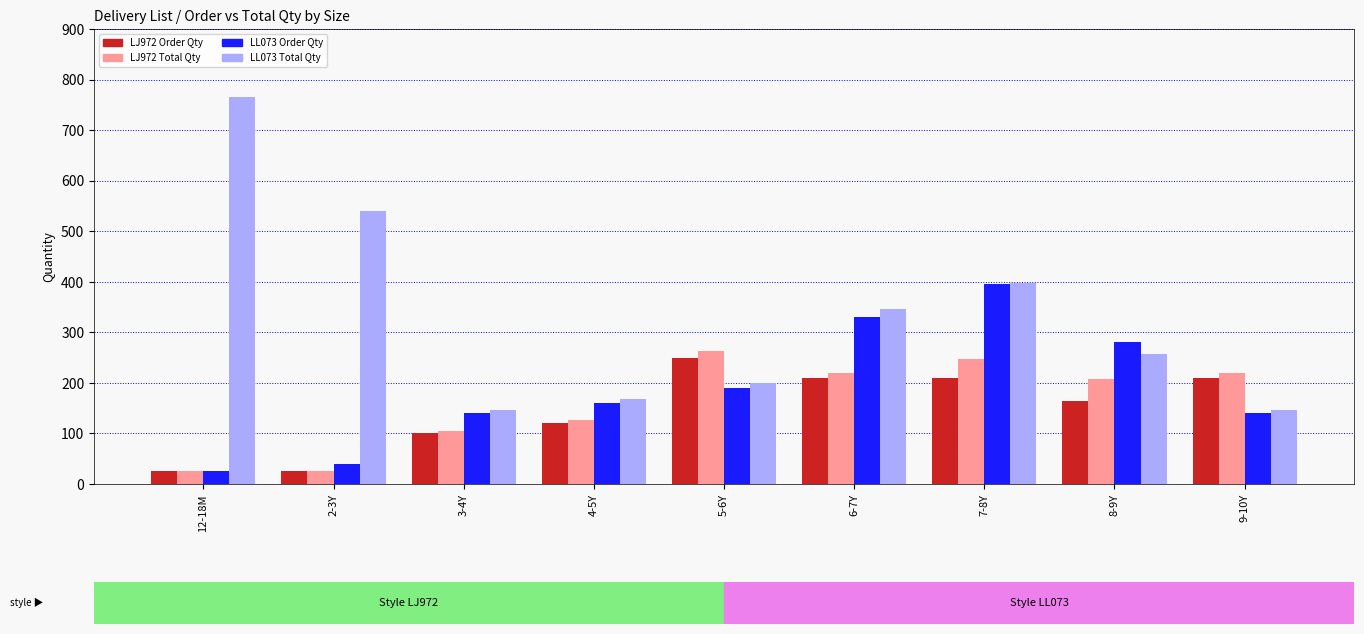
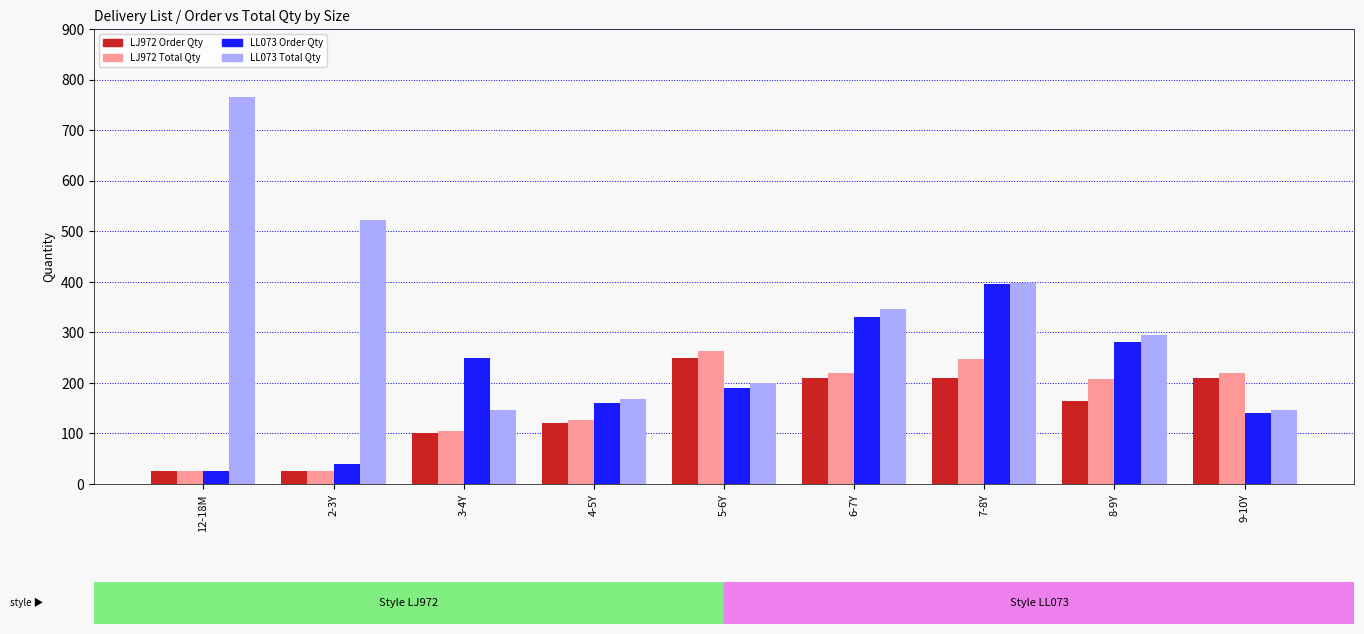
  {
    "LJ972 Order Qty": {
      "12-18M": 30,
      "2-3Y": 30,
      "3-4Y": 100,
      "4-5Y": 120,
      "5-6Y": 250,
      "6-7Y": 210,
      "7-8Y": 210,
      "8-9Y": 170,
      "9-10Y": 210
    },
    "LJ972 Total Qty": {
      "12-18M": 30,
      "2-3Y": 30,
      "3-4Y": 110,
      "4-5Y": 130,
      "5-6Y": 260,
      "6-7Y": 220,
      "7-8Y": 250,
      "8-9Y": 210,
      "9-10Y": 220
    },
    "LL073 Order Qty": {
      "12-18M": 30,
      "2-3Y": 40,
-     "3-4Y": 140,
+     "3-4Y": 250,
      "4-5Y": 160,
      "5-6Y": 190,
      "6-7Y": 330,
      "7-8Y": 400,
      "8-9Y": 280,
      "9-10Y": 140
    },
    "LL073 Total Qty": {
      "12-18M": 770,
-     "2-3Y": 540,
+     "2-3Y": 520,
      "3-4Y": 150,
      "4-5Y": 170,
      "5-6Y": 200,
      "6-7Y": 350,
      "7-8Y": 400,
-     "8-9Y": 260,
+     "8-9Y": 290,
      "9-10Y": 150
    }
  }
